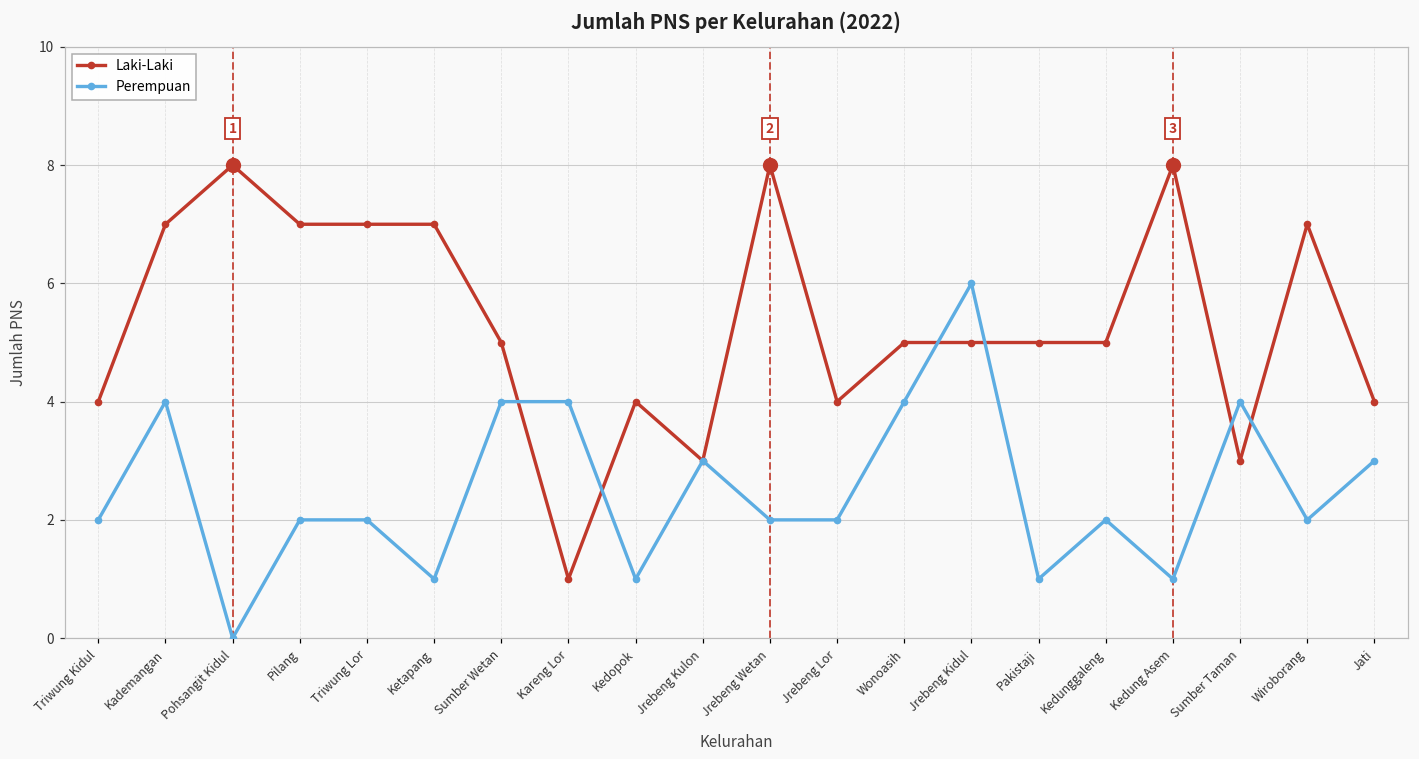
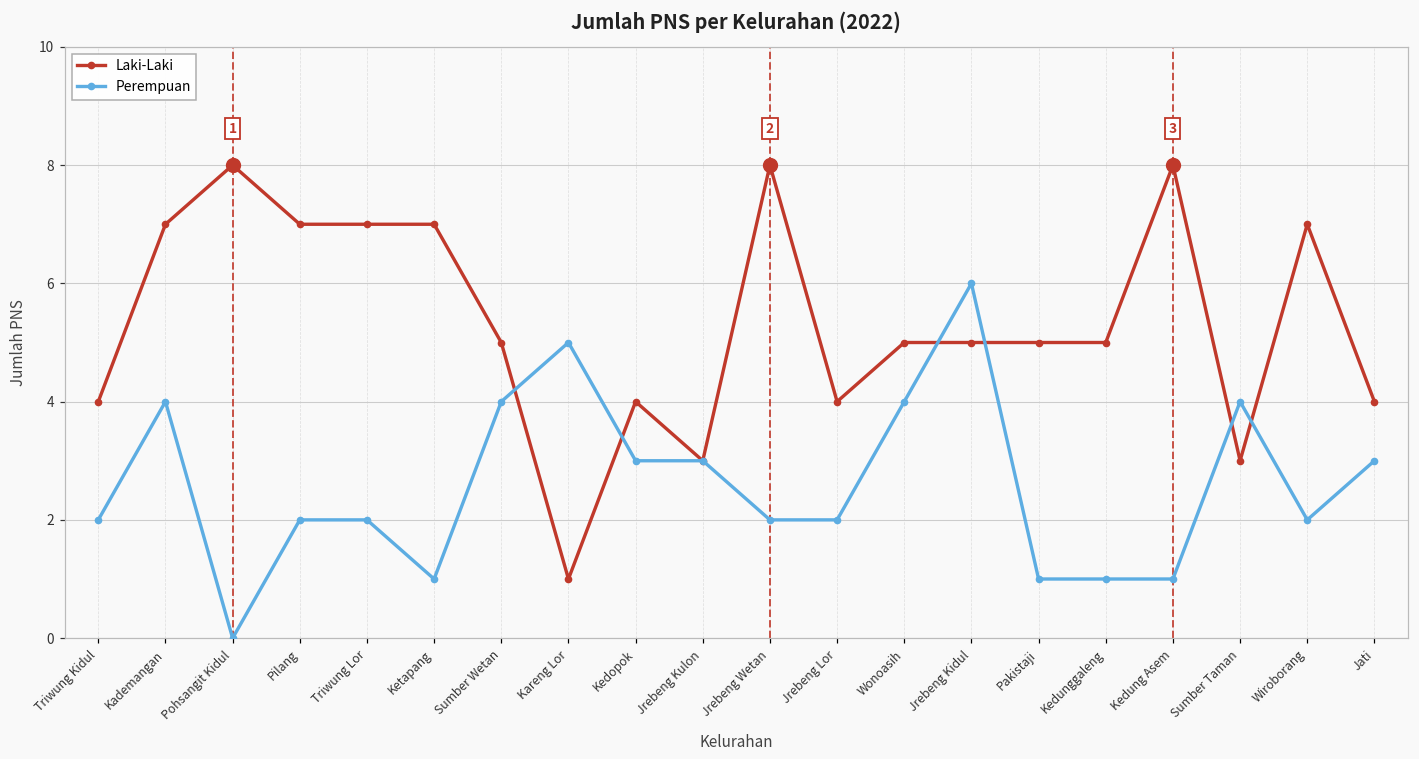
  {
    "Perempuan": {
      "Triwung Kidul": 2,
      "Kademangan": 4,
      "Pohsangit Kidul": 0,
      "Pilang": 2,
      "Triwung Lor": 2,
      "Ketapang": 1,
      "Sumber Wetan": 4,
-     "Kareng Lor": 4,
-     "Kedopok": 1,
+     "Kareng Lor": 5,
+     "Kedopok": 3,
      "Jrebeng Wetan": 2,
      "Jrebeng Lor": 2,
      "Wonoasih": 4,
      "Jrebeng Kidul": 6,
      "Pakistaji": 1,
-     "Kedunggaleng": 2,
+     "Kedunggaleng": 1,
      "Kedung Asem": 1,
      "Sumber Taman": 4,
      "Wiroborang": 2,
      "Jati": 3
    }
  }
